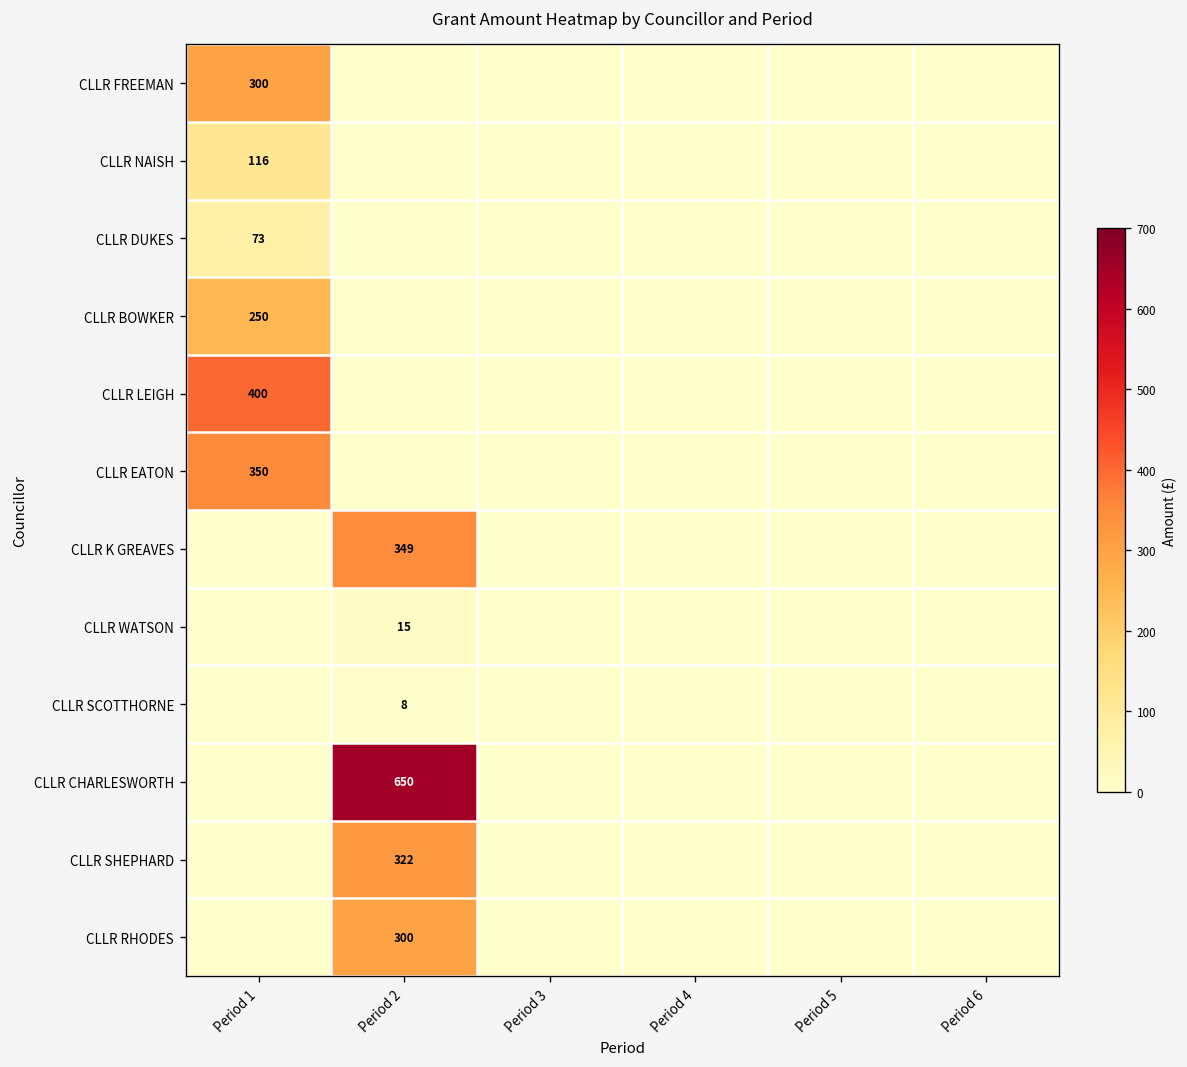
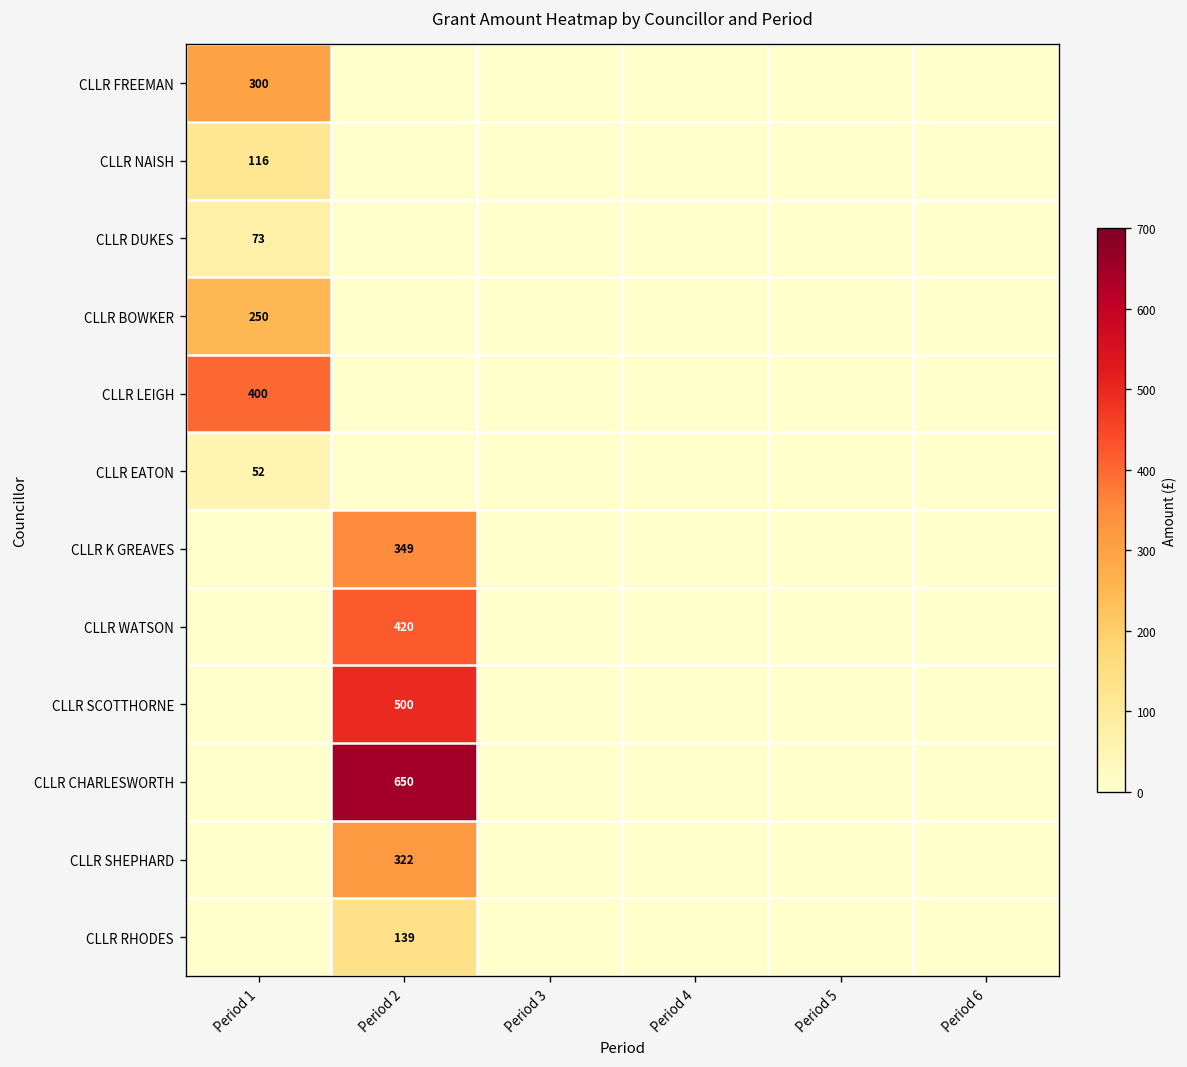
  {
    "CLLR FREEMAN": {
      "Period 1": 300
    },
    "CLLR NAISH": {
      "Period 1": 116
    },
    "CLLR DUKES": {
      "Period 1": 73
    },
    "CLLR BOWKER": {
      "Period 1": 250
    },
    "CLLR LEIGH": {
      "Period 1": 400
    },
    "CLLR EATON": {
-     "Period 1": 350
+     "Period 1": 52
    },
    "CLLR K GREAVES": {
      "Period 2": 349
    },
    "CLLR WATSON": {
-     "Period 2": 15
+     "Period 2": 420
    },
    "CLLR SCOTTHORNE": {
-     "Period 2": 8
+     "Period 2": 500
    },
    "CLLR CHARLESWORTH": {
      "Period 2": 650
    },
    "CLLR SHEPHARD": {
      "Period 2": 322
    },
    "CLLR RHODES": {
-     "Period 2": 300
+     "Period 2": 139
    }
  }
